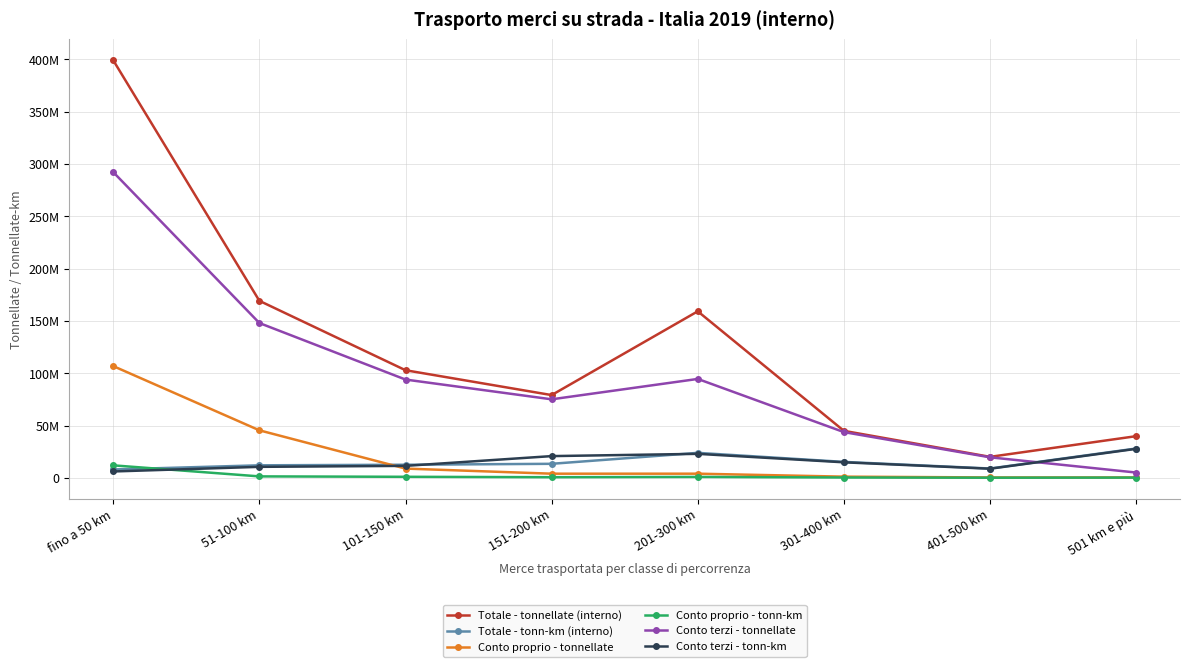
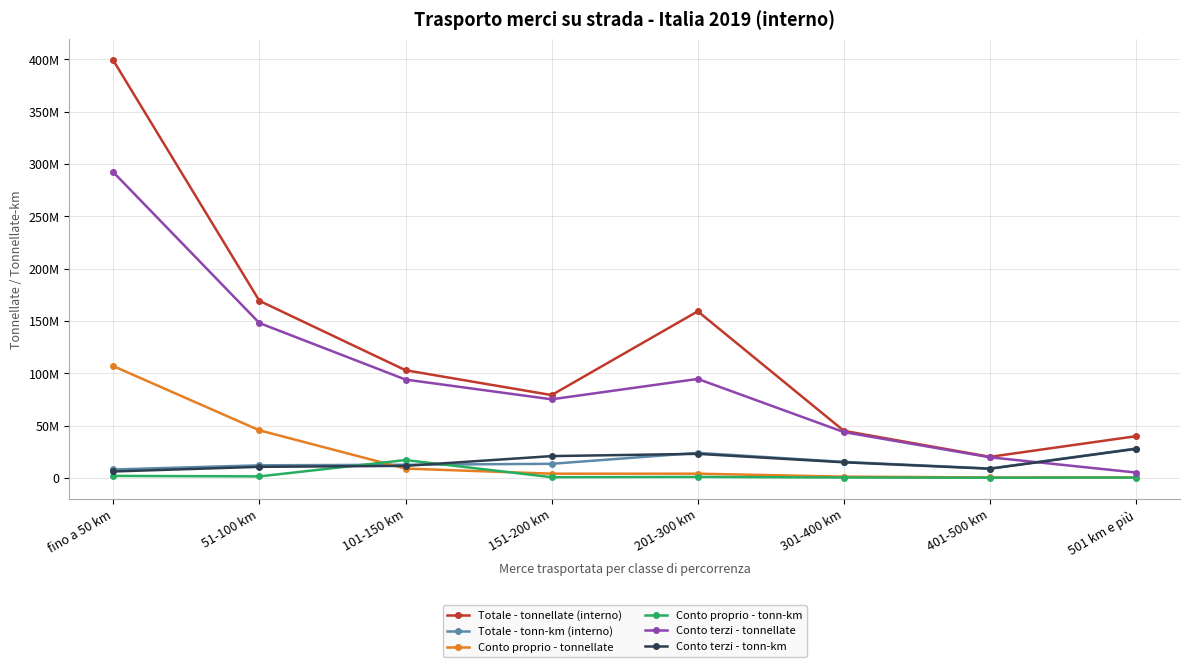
  {
    "Totale - tonnellate (interno)": {
      "fino a 50 km": 399000000,
      "51-100 km": 169000000,
      "101-150 km": 103000000,
      "151-200 km": 79000000,
      "201-300 km": 159000000,
      "501 km e più": 40000000
    },
    "Totale - tonn-km (interno)": {
      "151-200 km": 13000000
    },
    "Conto proprio - tonnellate": {
      "fino a 50 km": 107000000,
      "51-100 km": 45000000,
      "101-150 km": 9000000,
      "151-200 km": 4000000,
      "201-300 km": 4000000
    },
    "Conto proprio - tonn-km": {
-     "fino a 50 km": 12000000,
+     "fino a 50 km": 2000000,
      "51-100 km": 1000000,
-     "101-150 km": 1000000,
+     "101-150 km": 17000000,
      "151-200 km": 1000000,
      "201-300 km": 1000000
    },
    "Conto terzi - tonnellate": {
      "fino a 50 km": 292000000,
      "51-100 km": 148000000,
      "101-150 km": 94000000,
      "151-200 km": 75000000,
      "201-300 km": 95000000,
      "501 km e più": 5000000
    },
    "Conto terzi - tonn-km": {
      "151-200 km": 21000000
    }
  }
